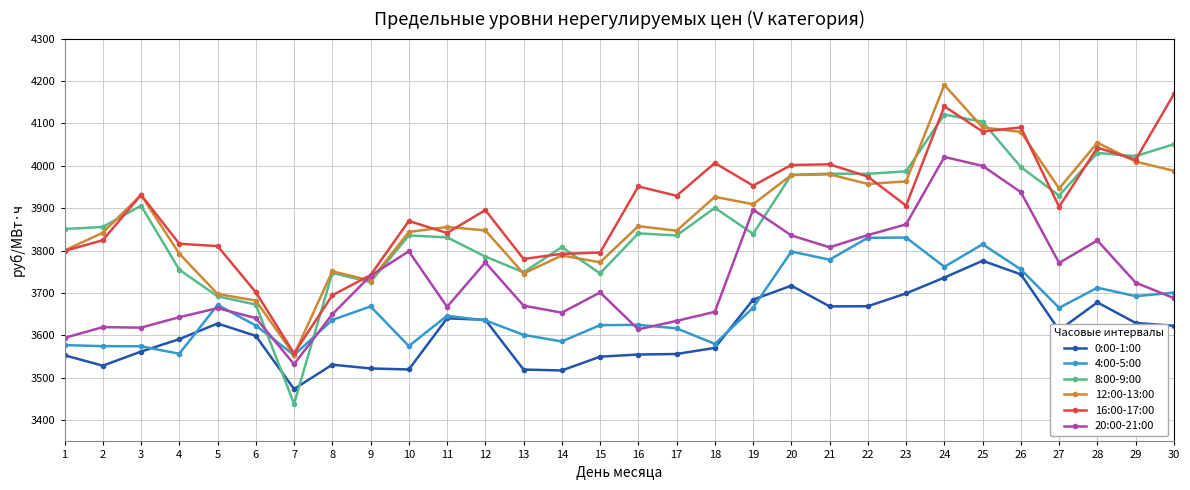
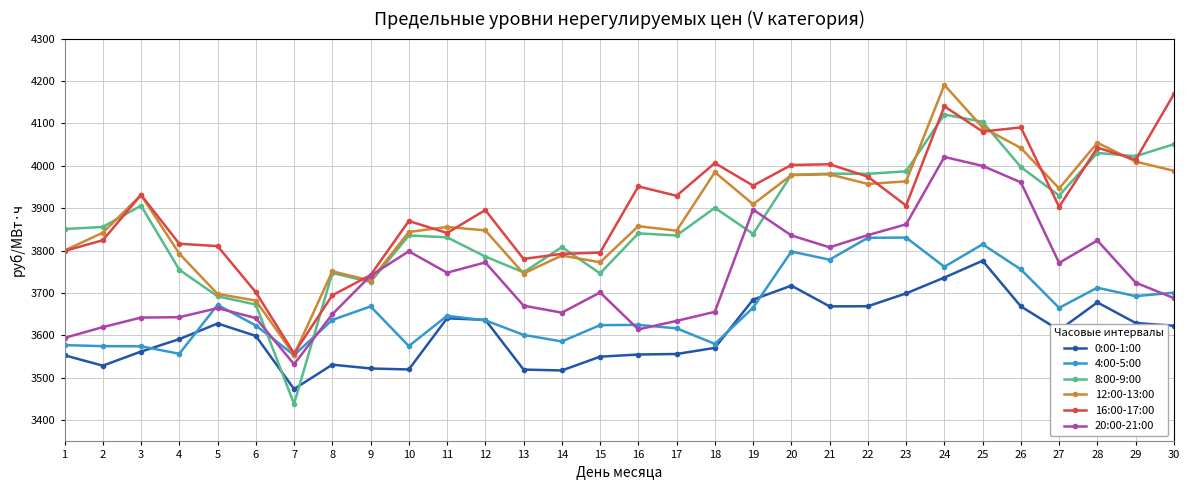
  {
    "0:00-1:00": {
      "1": 3550,
      "2": 3530,
      "3": 3560,
      "4": 3590,
      "5": 3630,
      "6": 3600,
      "7": 3470,
      "8": 3530,
      "9": 3520,
      "10": 3520,
      "13": 3520,
      "14": 3520,
      "15": 3550,
      "16": 3550,
      "17": 3560,
      "18": 3570,
      "19": 3680,
      "20": 3720,
      "21": 3670,
      "22": 3670,
      "23": 3700,
      "24": 3740,
      "25": 3780,
-     "26": 3740,
+     "26": 3670,
      "28": 3680,
      "29": 3630,
      "30": 3620
    },
    "4:00-5:00": {
      "1": 3580,
      "2": 3570,
      "3": 3570,
      "4": 3560,
      "5": 3670,
      "6": 3620,
      "8": 3640,
      "9": 3670,
      "10": 3570,
      "13": 3600,
      "14": 3590,
      "15": 3620,
      "16": 3620,
      "17": 3620,
      "18": 3580,
      "19": 3670,
      "20": 3800,
      "21": 3780,
      "22": 3830,
      "23": 3830,
      "24": 3760,
      "25": 3810,
      "26": 3760,
      "27": 3660,
      "28": 3710,
      "29": 3690,
      "30": 3700
    },
    "8:00-9:00": {
      "1": 3850,
      "2": 3860,
      "3": 3910,
      "4": 3750,
      "6": 3670,
      "7": 3440,
      "10": 3840,
      "11": 3830,
      "12": 3790,
      "14": 3810,
      "15": 3750,
      "16": 3840,
      "17": 3840,
      "18": 3900,
      "19": 3840,
      "22": 3980,
      "23": 3990,
      "24": 4120,
      "25": 4100,
      "26": 4000,
      "27": 3930,
      "28": 4030,
      "29": 4020,
      "30": 4050
    },
    "12:00-13:00": {
      "2": 3840,
      "4": 3790,
      "6": 3680,
      "10": 3840,
      "11": 3860,
      "12": 3850,
      "15": 3770,
      "16": 3860,
      "17": 3850,
-     "18": 3930,
+     "18": 3980,
      "19": 3910,
      "22": 3960,
      "23": 3960,
      "24": 4190,
      "25": 4090,
-     "26": 4080,
+     "26": 4040,
      "27": 3950,
      "28": 4050,
      "30": 3990
    },
    "16:00-17:00": {
      "2": 3820,
      "4": 3820,
      "5": 3810,
      "6": 3700,
      "8": 3690,
      "10": 3870,
      "11": 3840,
      "12": 3900,
      "13": 3780,
      "15": 3800,
      "16": 3950,
      "17": 3930,
      "18": 4010,
      "19": 3950,
      "20": 4000,
      "21": 4000,
      "22": 3970,
      "23": 3910,
      "24": 4140,
      "25": 4080,
      "26": 4090,
      "27": 3900,
      "28": 4040,
      "30": 4170
    },
    "20:00-21:00": {
      "1": 3590,
      "2": 3620,
-     "3": 3620,
+     "3": 3640,
      "4": 3640,
      "5": 3660,
      "6": 3640,
      "7": 3530,
      "8": 3650,
      "10": 3800,
-     "11": 3670,
+     "11": 3750,
      "12": 3770,
      "13": 3670,
      "14": 3650,
      "15": 3700,
      "16": 3610,
      "17": 3630,
      "18": 3660,
      "19": 3900,
      "20": 3840,
      "21": 3810,
      "22": 3840,
      "23": 3860,
      "24": 4020,
      "25": 4000,
-     "26": 3940,
+     "26": 3960,
      "27": 3770,
      "28": 3820,
      "29": 3720,
      "30": 3690
    }
  }
